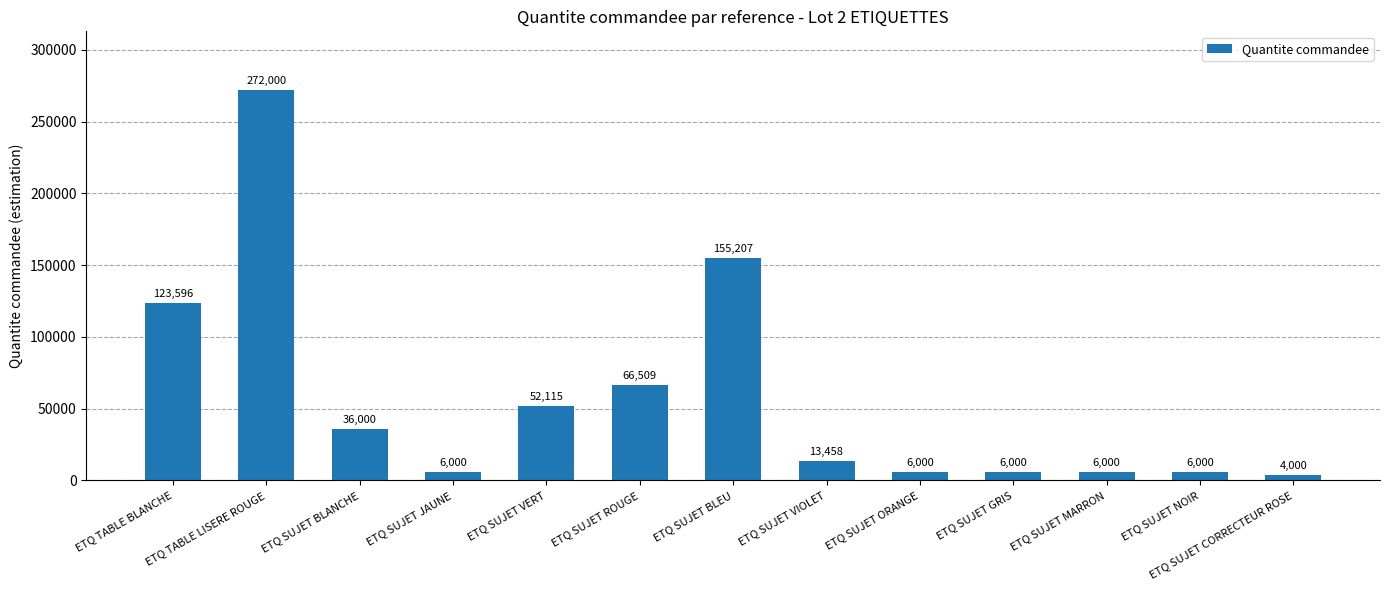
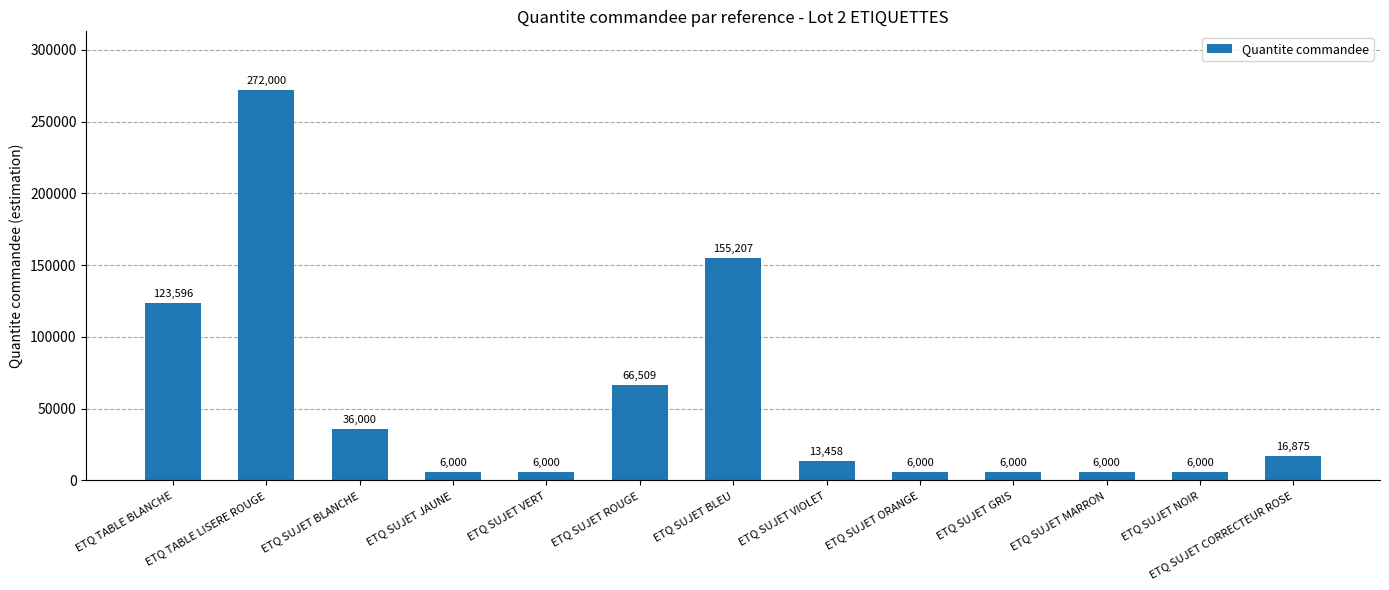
  {
    "ETQ TABLE BLANCHE": "123,596",
    "ETQ TABLE LISERE ROUGE": "272,000",
    "ETQ SUJET BLANCHE": "36,000",
    "ETQ SUJET JAUNE": "6,000",
-   "ETQ SUJET VERT": "52,115",
+   "ETQ SUJET VERT": "6,000",
    "ETQ SUJET ROUGE": "66,509",
    "ETQ SUJET BLEU": "155,207",
    "ETQ SUJET VIOLET": "13,458",
    "ETQ SUJET ORANGE": "6,000",
    "ETQ SUJET GRIS": "6,000",
    "ETQ SUJET MARRON": "6,000",
    "ETQ SUJET NOIR": "6,000",
-   "ETQ SUJET CORRECTEUR ROSE": "4,000"
+   "ETQ SUJET CORRECTEUR ROSE": "16,875"
  }
